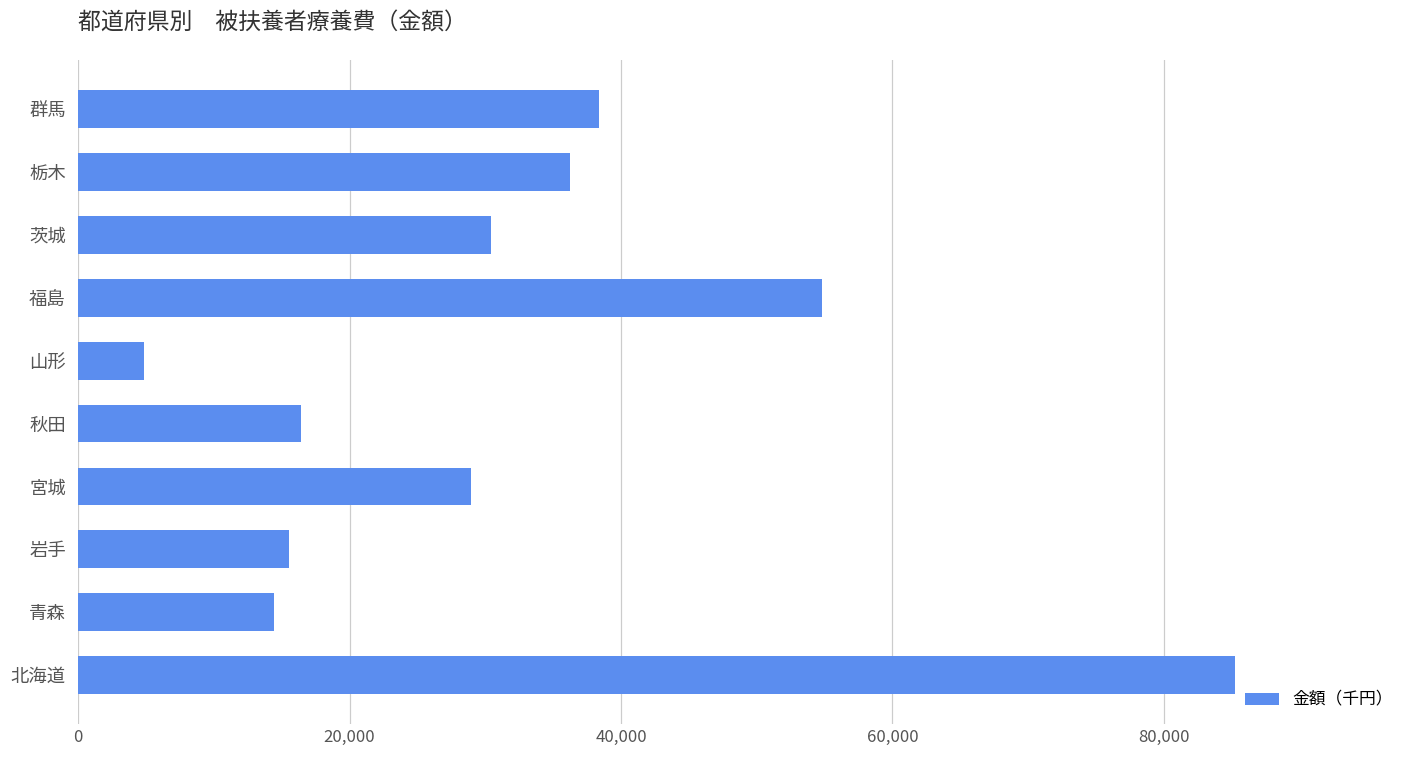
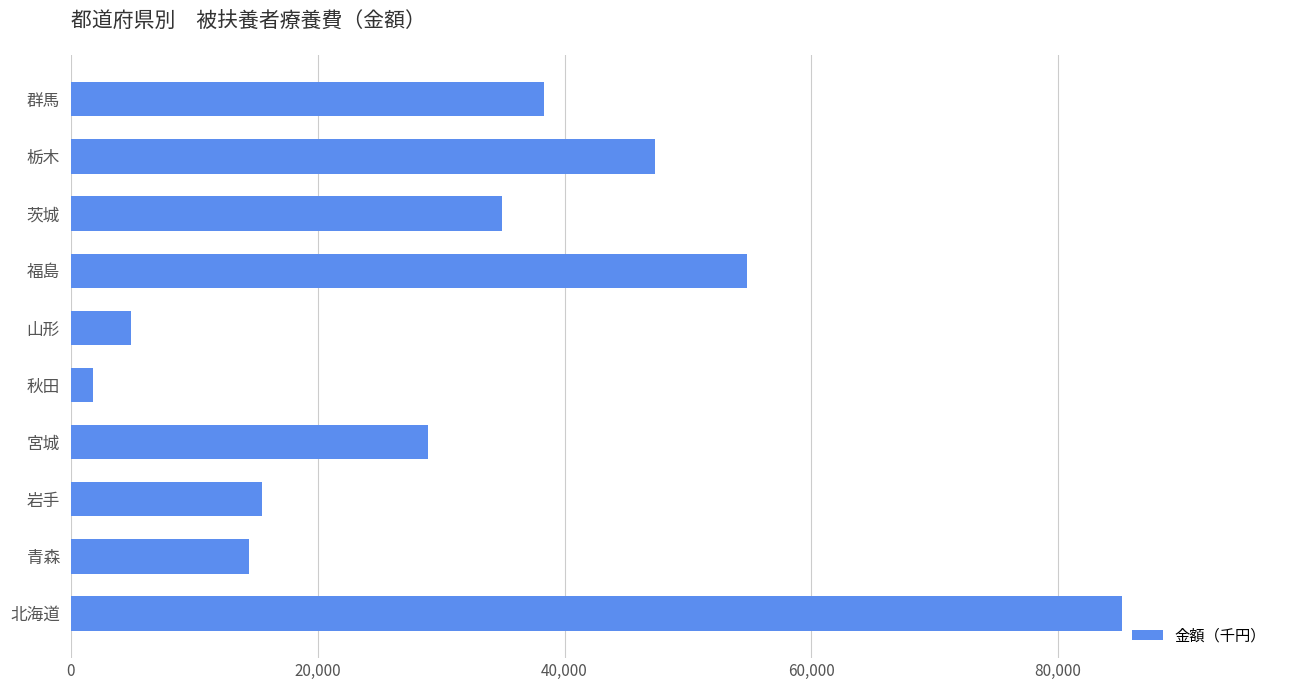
  {
    "群馬": "38,400",
-   "栃木": "36,300",
-   "茨城": "30,400",
+   "栃木": "47,300",
+   "茨城": "34,900",
    "福島": "54,800",
    "山形": "4,900",
-   "秋田": "16,400",
+   "秋田": "1,800",
    "宮城": "28,900",
    "岩手": "15,500",
    "青森": "14,500",
    "北海道": "85,200"
  }
